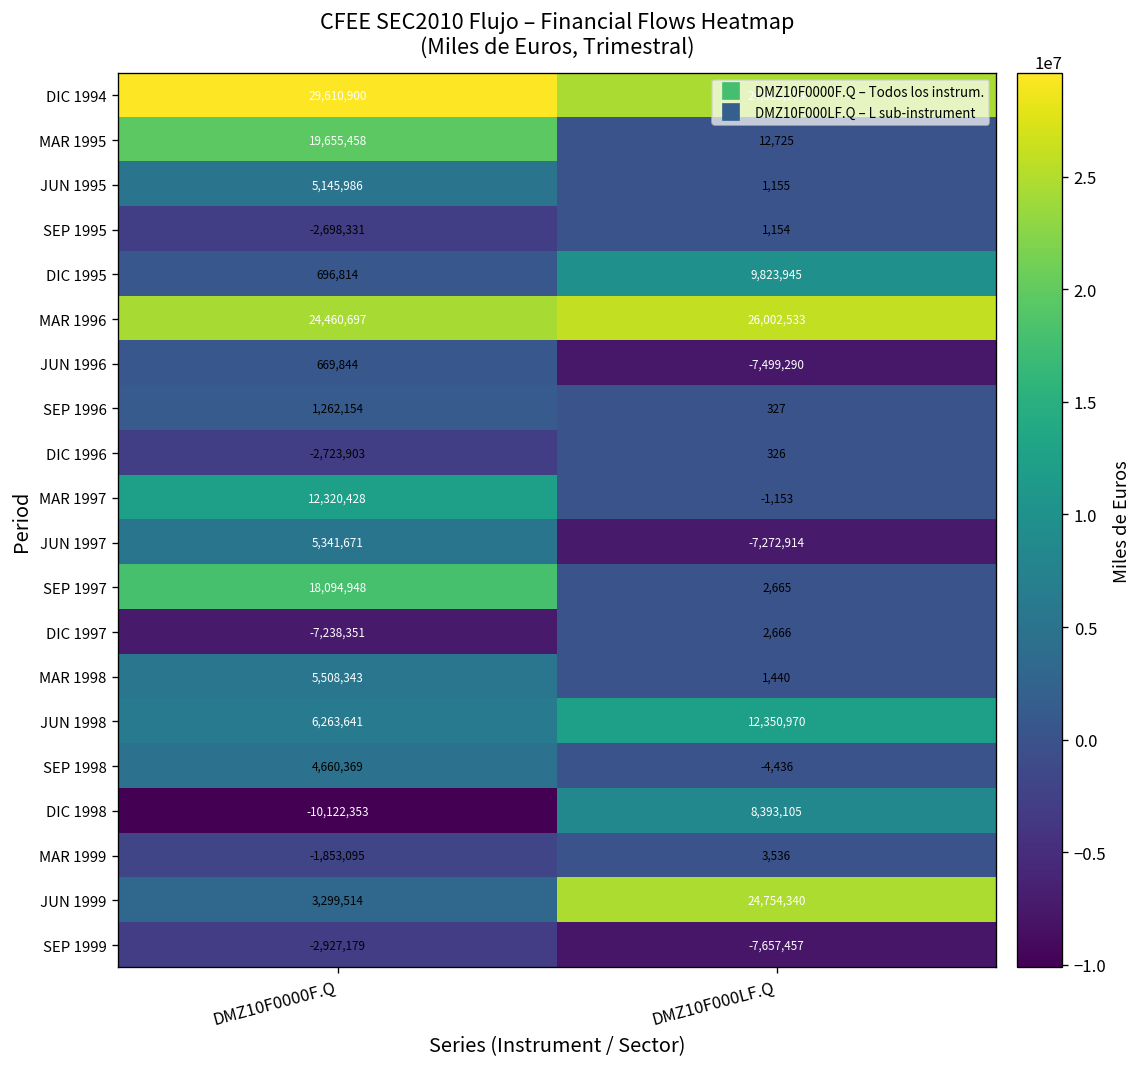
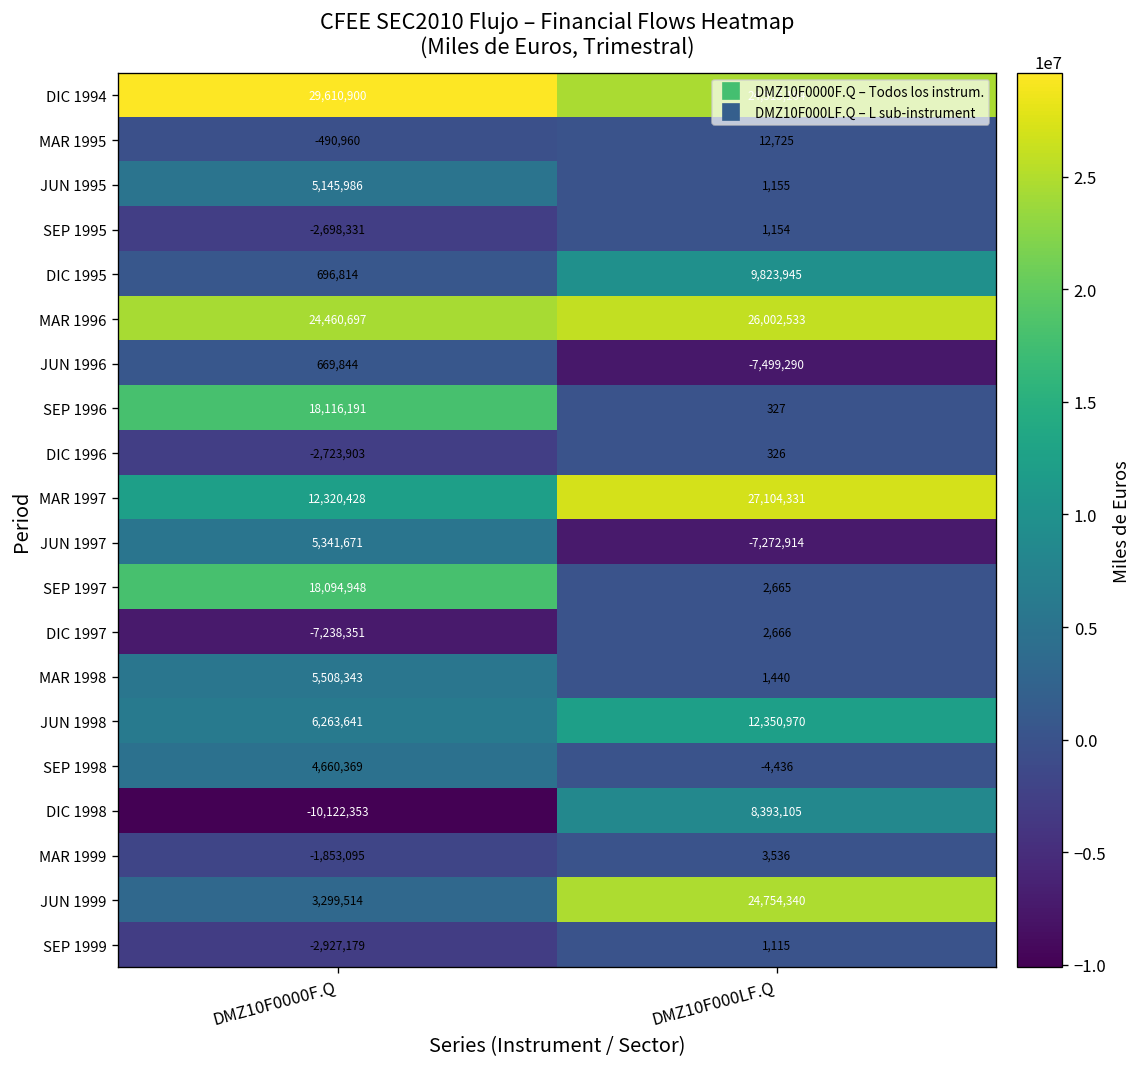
  {
    "DIC 1994": {
      "DMZ10F0000F.Q": "29,610,900"
    },
    "MAR 1995": {
-     "DMZ10F0000F.Q": "19,655,458",
+     "DMZ10F0000F.Q": "-490,960",
      "DMZ10F000LF.Q": "12,725"
    },
    "JUN 1995": {
      "DMZ10F0000F.Q": "5,145,986",
      "DMZ10F000LF.Q": "1,155"
    },
    "SEP 1995": {
      "DMZ10F0000F.Q": "-2,698,331",
      "DMZ10F000LF.Q": "1,154"
    },
    "DIC 1995": {
      "DMZ10F0000F.Q": "696,814",
      "DMZ10F000LF.Q": "9,823,945"
    },
    "MAR 1996": {
      "DMZ10F0000F.Q": "24,460,697",
      "DMZ10F000LF.Q": "26,002,533"
    },
    "JUN 1996": {
      "DMZ10F0000F.Q": "669,844",
      "DMZ10F000LF.Q": "-7,499,290"
    },
    "SEP 1996": {
-     "DMZ10F0000F.Q": "1,262,154",
+     "DMZ10F0000F.Q": "18,116,191",
      "DMZ10F000LF.Q": "327"
    },
    "DIC 1996": {
      "DMZ10F0000F.Q": "-2,723,903",
      "DMZ10F000LF.Q": "326"
    },
    "MAR 1997": {
      "DMZ10F0000F.Q": "12,320,428",
-     "DMZ10F000LF.Q": "-1,153"
+     "DMZ10F000LF.Q": "27,104,331"
    },
    "JUN 1997": {
      "DMZ10F0000F.Q": "5,341,671",
      "DMZ10F000LF.Q": "-7,272,914"
    },
    "SEP 1997": {
      "DMZ10F0000F.Q": "18,094,948",
      "DMZ10F000LF.Q": "2,665"
    },
    "DIC 1997": {
      "DMZ10F0000F.Q": "-7,238,351",
      "DMZ10F000LF.Q": "2,666"
    },
    "MAR 1998": {
      "DMZ10F0000F.Q": "5,508,343",
      "DMZ10F000LF.Q": "1,440"
    },
    "JUN 1998": {
      "DMZ10F0000F.Q": "6,263,641",
      "DMZ10F000LF.Q": "12,350,970"
    },
    "SEP 1998": {
      "DMZ10F0000F.Q": "4,660,369",
      "DMZ10F000LF.Q": "-4,436"
    },
    "DIC 1998": {
      "DMZ10F0000F.Q": "-10,122,353",
      "DMZ10F000LF.Q": "8,393,105"
    },
    "MAR 1999": {
      "DMZ10F0000F.Q": "-1,853,095",
      "DMZ10F000LF.Q": "3,536"
    },
    "JUN 1999": {
      "DMZ10F0000F.Q": "3,299,514",
      "DMZ10F000LF.Q": "24,754,340"
    },
    "SEP 1999": {
      "DMZ10F0000F.Q": "-2,927,179",
-     "DMZ10F000LF.Q": "-7,657,457"
+     "DMZ10F000LF.Q": "1,115"
    }
  }
